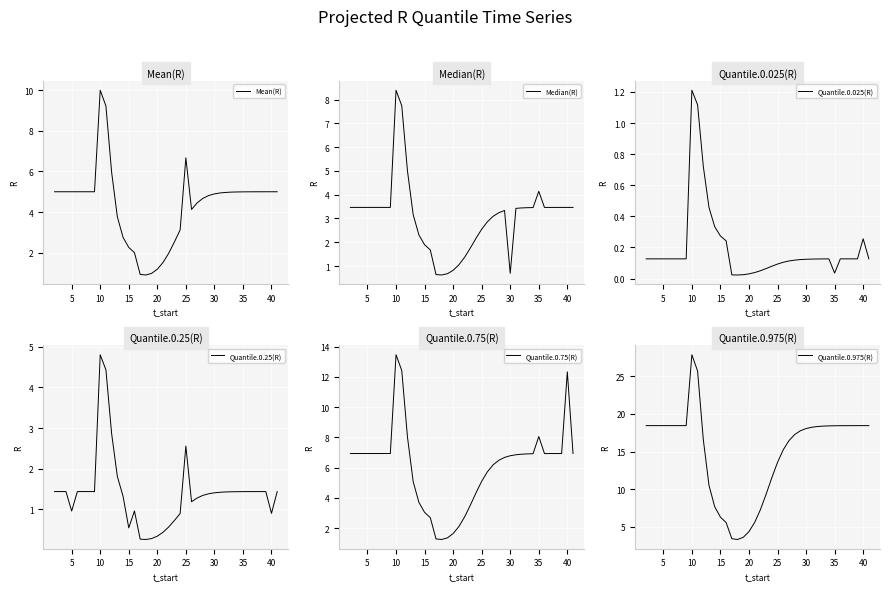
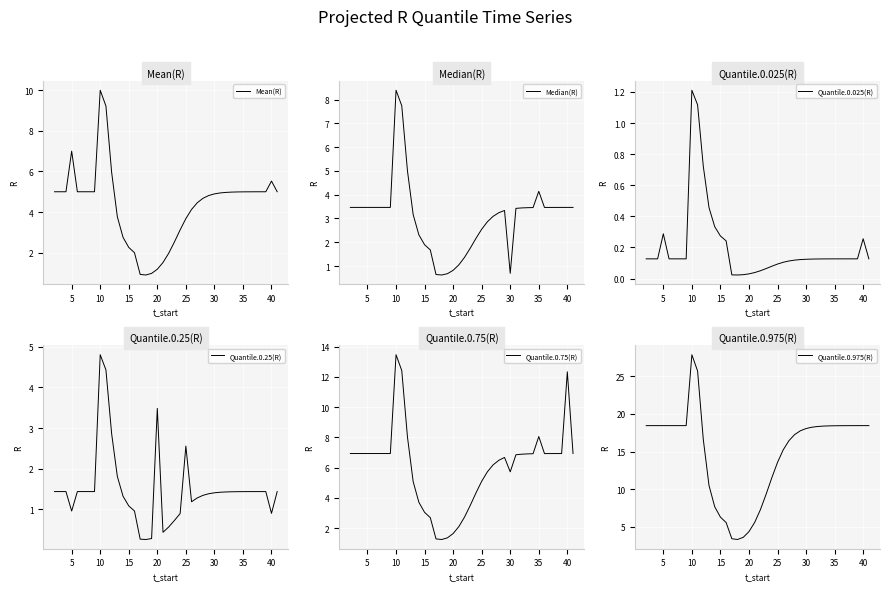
  {
    "Mean(R)": {
-     "5": 5,
+     "5": 7,
      "10": 10.0,
      "15": 2.3,
      "20": 1.2,
-     "25": 6.7,
+     "25": 3.7,
      "30": 4.9,
      "35": 5.0,
-     "40": 5.0
+     "40": 5.5
    },
    "Median(R)": {
      "5": 3.5,
      "10": 8.4,
      "15": 1.9,
      "20": 0.8,
      "25": 2.5,
      "30": 0.7,
      "35": 4.1,
      "40": 3.5
    },
    "Quantile.0.025(R)": {
-     "5": 0.13,
+     "5": 0.29,
      "10": 1.21,
      "15": 0.27,
      "20": 0.03,
      "25": 0.09,
      "30": 0.12,
-     "35": 0.03,
+     "35": 0.13,
      "40": 0.26
    },
    "Quantile.0.25(R)": {
      "5": 1.0,
      "10": 4.8,
-     "15": 0.5,
-     "20": 0.3,
+     "15": 1.1,
+     "20": 3.5,
      "25": 2.6,
      "30": 1.4,
      "35": 1.4,
      "40": 0.9
    },
    "Quantile.0.75(R)": {
      "5": 6.9,
      "10": 13.5,
      "15": 3.0,
      "20": 1.6,
      "25": 5.1,
-     "30": 6.8,
+     "30": 5.7,
      "35": 8.1,
      "40": 12.3
    },
    "Quantile.0.975(R)": {
      "5": 18,
      "10": 28,
      "15": 6,
      "20": 4,
      "25": 14,
      "30": 18,
      "35": 18,
      "40": 18
    }
  }
